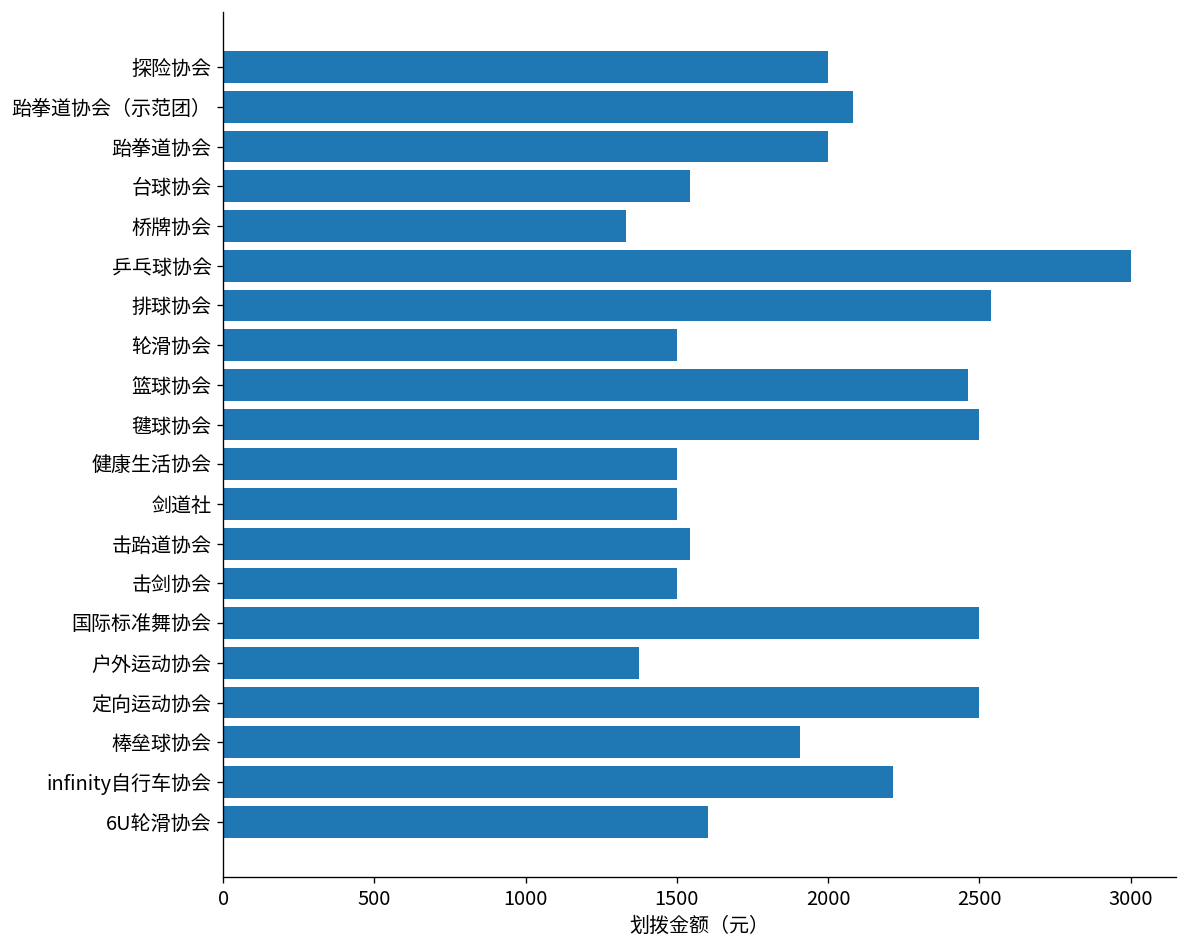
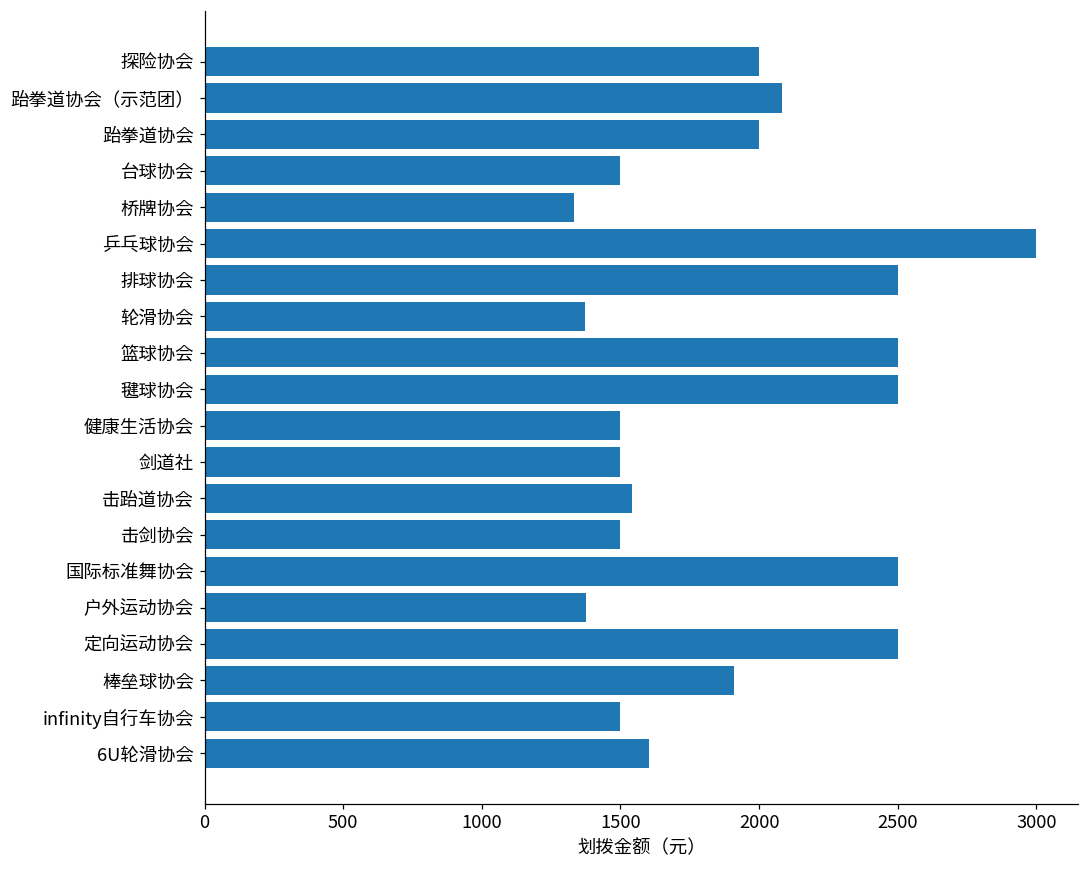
  {
    "探险协会": 2000,
    "跆拳道协会（示范团）": 2080,
    "跆拳道协会": 2000,
-   "台球协会": 1540,
+   "台球协会": 1500,
    "桥牌协会": 1330,
    "乒乓球协会": 3000,
-   "排球协会": 2540,
-   "轮滑协会": 1500,
-   "篮球协会": 2460,
+   "排球协会": 2500,
+   "轮滑协会": 1370,
+   "篮球协会": 2500,
    "毽球协会": 2500,
    "健康生活协会": 1500,
    "剑道社": 1500,
    "击跆道协会": 1540,
    "击剑协会": 1500,
    "国际标准舞协会": 2500,
    "户外运动协会": 1380,
    "定向运动协会": 2500,
    "棒垒球协会": 1910,
-   "infinity自行车协会": 2220,
+   "infinity自行车协会": 1500,
    "6U轮滑协会": 1600
  }
